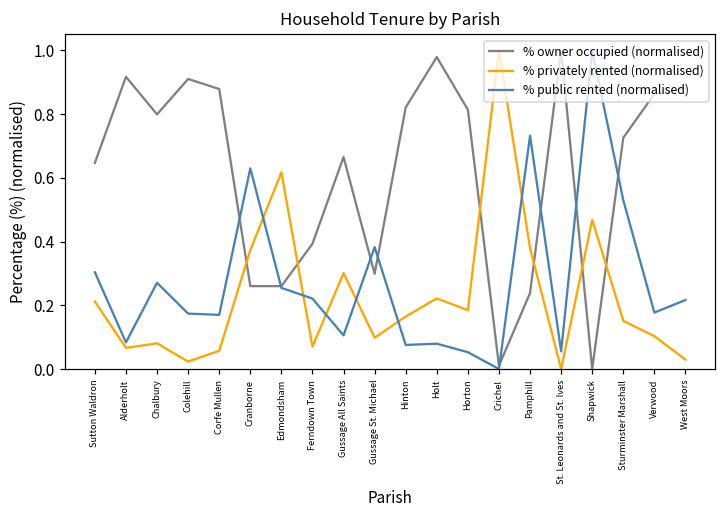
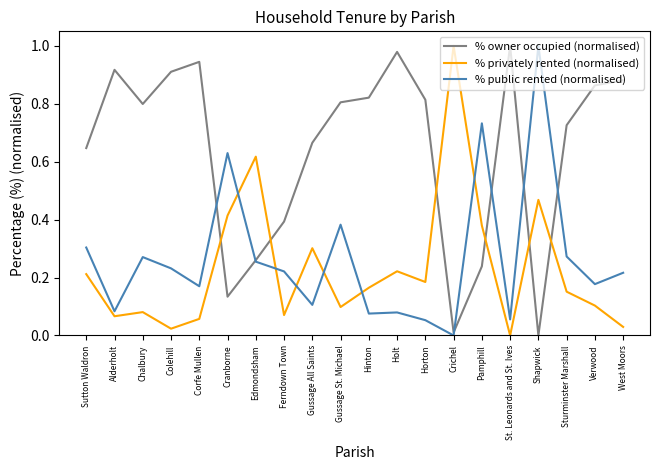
  {
    "% owner occupied (normalised)": {
      "Sutton Waldron": 0.65,
      "Alderholt": 0.92,
      "Chalbury": 0.80,
      "Colehill": 0.91,
-     "Corfe Mullen": 0.88,
-     "Cranborne": 0.26,
+     "Corfe Mullen": 0.94,
+     "Cranborne": 0.13,
      "Ferndown Town": 0.39,
      "Gussage All Saints": 0.67,
-     "Gussage St. Michael": 0.30,
+     "Gussage St. Michael": 0.80,
      "Hinton": 0.82,
      "Holt": 0.98,
      "Horton": 0.81,
      "Crichel": 0.01,
      "Pamphill": 0.24,
      "Shapwick": 0.00,
      "Sturminster Marshall": 0.73
    },
    "% privately rented (normalised)": {
      "Sutton Waldron": 0.21,
      "Alderholt": 0.07,
      "Chalbury": 0.08,
      "Colehill": 0.02,
      "Corfe Mullen": 0.06,
-     "Cranborne": 0.37,
+     "Cranborne": 0.41,
      "Edmondsham": 0.62,
      "Ferndown Town": 0.07,
      "Gussage All Saints": 0.30,
      "Gussage St. Michael": 0.10,
      "Hinton": 0.16,
      "Holt": 0.22,
      "Horton": 0.18,
      "Pamphill": 0.38,
      "St. Leonards and St. Ives": 0.00,
      "Shapwick": 0.47,
      "Sturminster Marshall": 0.15,
      "Verwood": 0.10,
      "West Moors": 0.03
    },
    "% public rented (normalised)": {
      "Sutton Waldron": 0.30,
      "Alderholt": 0.08,
      "Chalbury": 0.27,
-     "Colehill": 0.17,
+     "Colehill": 0.23,
      "Corfe Mullen": 0.17,
      "Cranborne": 0.63,
      "Ferndown Town": 0.22,
      "Gussage All Saints": 0.11,
      "Gussage St. Michael": 0.38,
      "Hinton": 0.08,
      "Holt": 0.08,
      "Horton": 0.05,
      "Crichel": 0.00,
      "Pamphill": 0.73,
      "St. Leonards and St. Ives": 0.06,
-     "Sturminster Marshall": 0.53,
+     "Sturminster Marshall": 0.27,
      "Verwood": 0.18,
      "West Moors": 0.22
    }
  }
